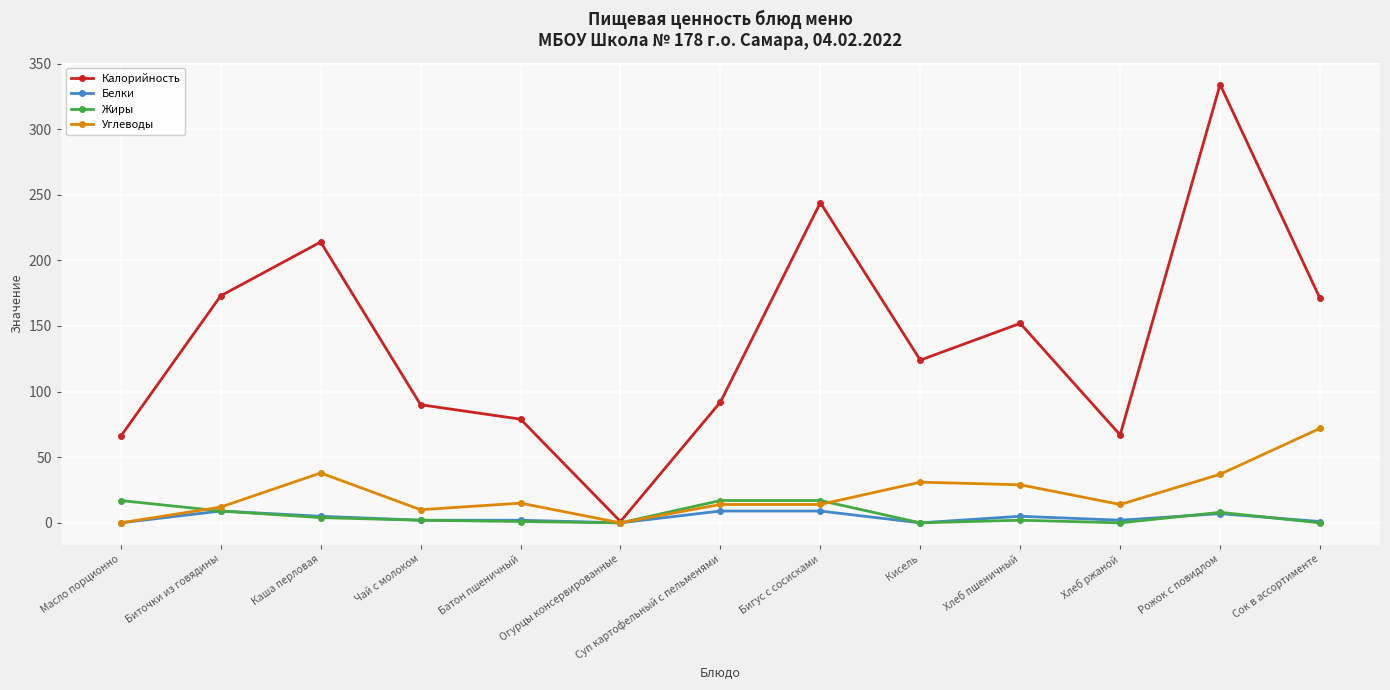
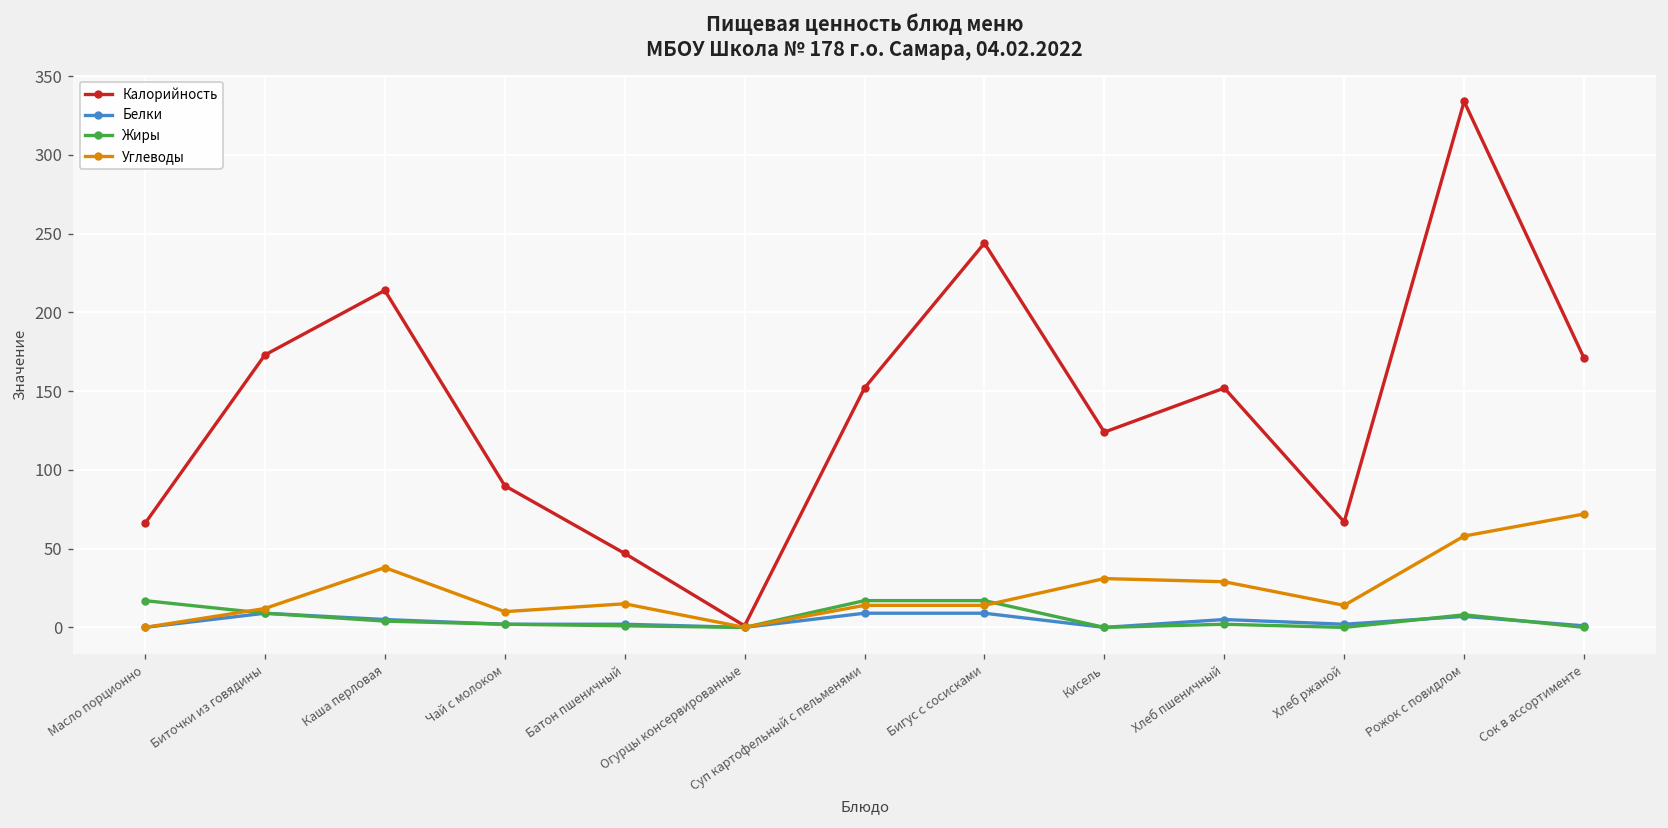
  {
    "Калорийность": {
      "Масло порционно": 66,
      "Биточки из говядины": 173,
      "Каша перловая": 214,
      "Чай с молоком": 90,
-     "Батон пшеничный": 79,
-     "Суп картофельный с пельменями": 92,
+     "Батон пшеничный": 47,
+     "Суп картофельный с пельменями": 152,
      "Бигус с сосисками": 244,
      "Кисель": 124,
      "Хлеб пшеничный": 152,
      "Хлеб ржаной": 67,
      "Рожок с повидлом": 334,
      "Сок в ассортименте": 171
    },
    "Белки": {
      "Суп картофельный с пельменями": 9,
      "Бигус с сосисками": 9,
      "Хлеб пшеничный": 5,
      "Хлеб ржаной": 2
    },
    "Жиры": {
      "Масло порционно": 17,
      "Суп картофельный с пельменями": 17,
      "Бигус с сосисками": 17,
      "Хлеб пшеничный": 2,
      "Хлеб ржаной": 0
    },
    "Углеводы": {
      "Биточки из говядины": 12,
      "Каша перловая": 38,
      "Чай с молоком": 10,
      "Батон пшеничный": 15,
      "Суп картофельный с пельменями": 14,
      "Бигус с сосисками": 14,
      "Кисель": 31,
      "Хлеб пшеничный": 29,
      "Хлеб ржаной": 14,
-     "Рожок с повидлом": 37,
+     "Рожок с повидлом": 58,
      "Сок в ассортименте": 72
    }
  }
